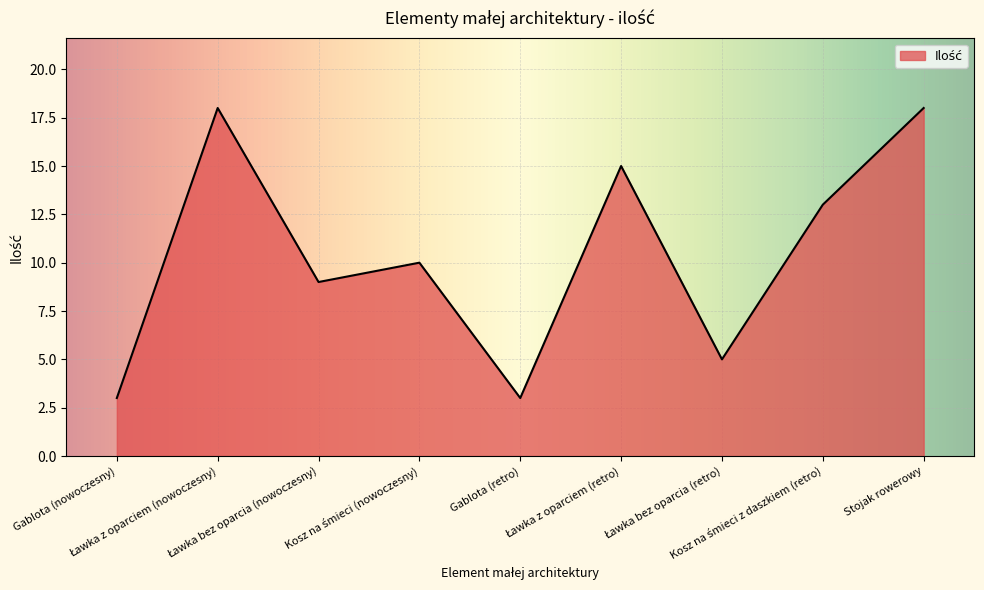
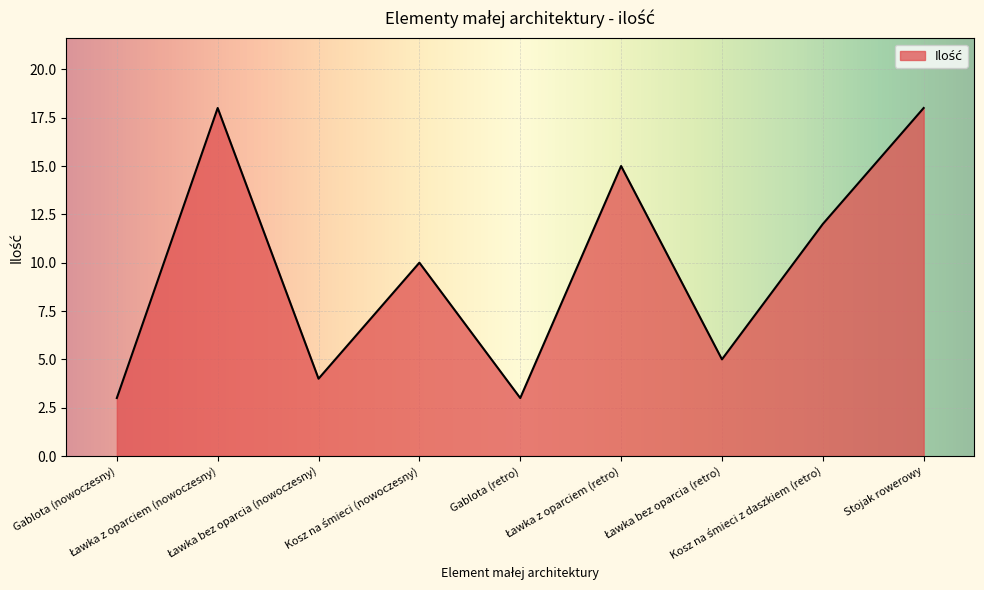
  {
    "Gablota (nowoczesny)": 3,
    "Ławka z oparciem (nowoczesny)": 18,
-   "Ławka bez oparcia (nowoczesny)": 9,
+   "Ławka bez oparcia (nowoczesny)": 4,
    "Kosz na śmieci (nowoczesny)": 10,
    "Gablota (retro)": 3,
    "Ławka z oparciem (retro)": 15,
    "Ławka bez oparcia (retro)": 5,
-   "Kosz na śmieci z daszkiem (retro)": 13,
+   "Kosz na śmieci z daszkiem (retro)": 12,
    "Stojak rowerowy": 18
  }
